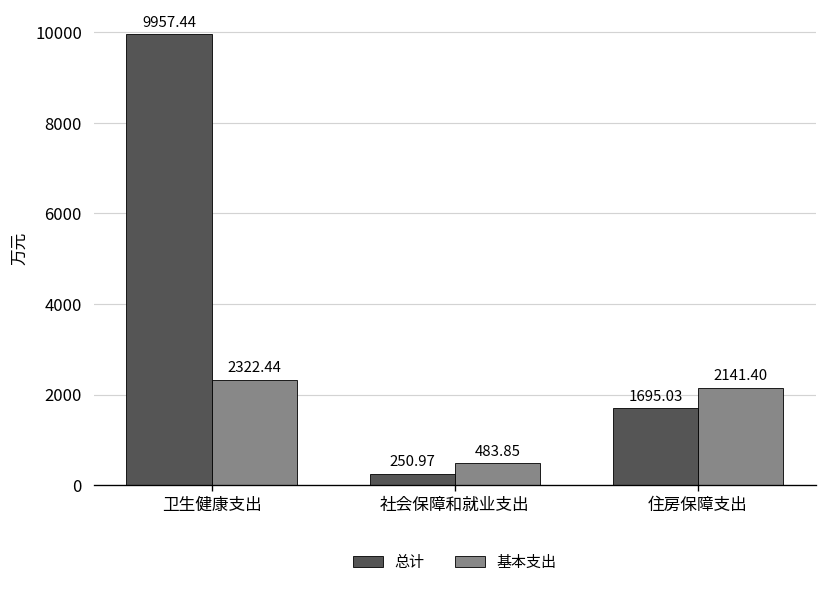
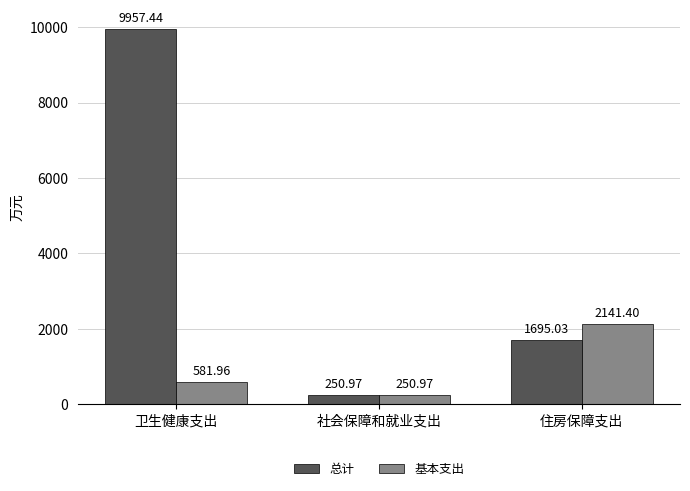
  {
    "总计": {
      "卫生健康支出": 9957.44,
      "社会保障和就业支出": 250.97,
      "住房保障支出": 1695.03
    },
    "基本支出": {
-     "卫生健康支出": 2322.44,
-     "社会保障和就业支出": 483.85,
+     "卫生健康支出": 581.96,
+     "社会保障和就业支出": 250.97,
      "住房保障支出": 2141.40
    }
  }
